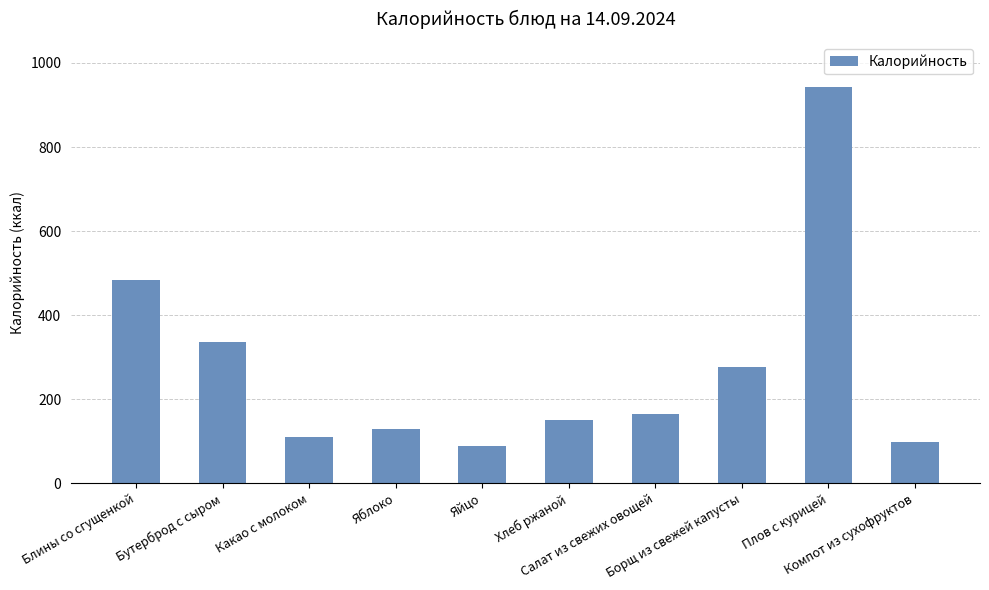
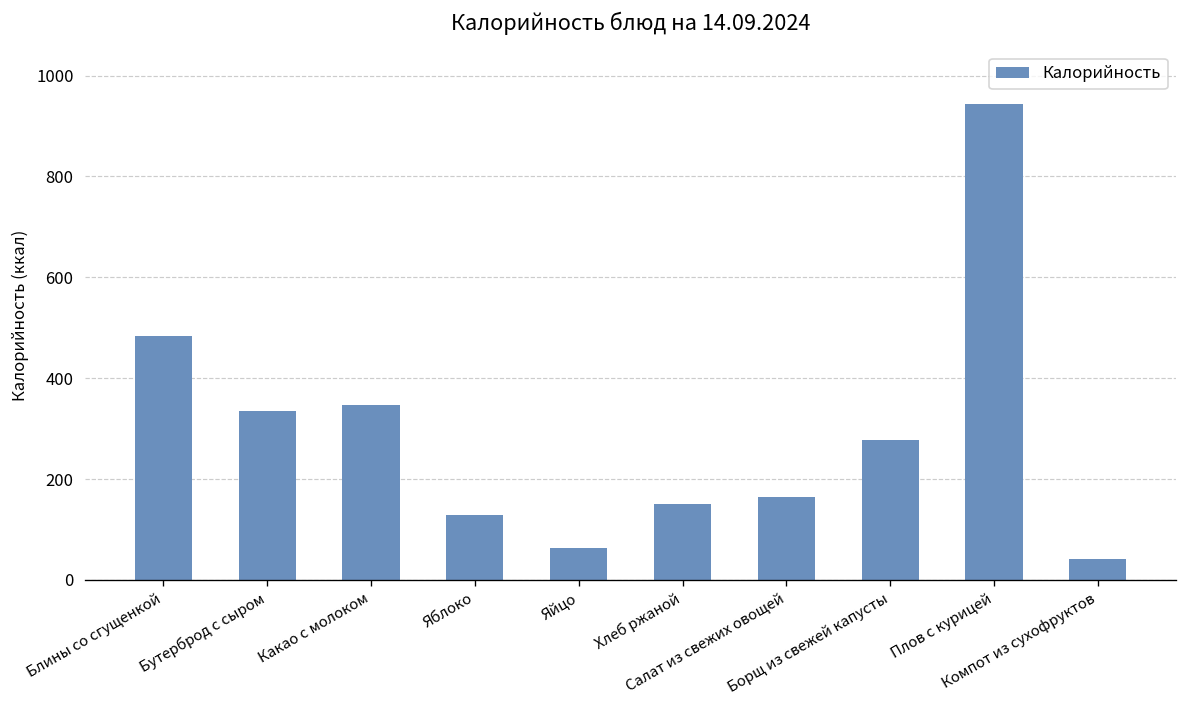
  {
    "Блины со сгущенкой": 480,
    "Бутерброд с сыром": 340,
-   "Какао с молоком": 110,
+   "Какао с молоком": 350,
    "Яблоко": 130,
-   "Яйцо": 90,
+   "Яйцо": 60,
    "Хлеб ржаной": 150,
    "Салат из свежих овощей": 160,
    "Борщ из свежей капусты": 280,
    "Плов с курицей": 940,
-   "Компот из сухофруктов": 100
+   "Компот из сухофруктов": 40
  }
